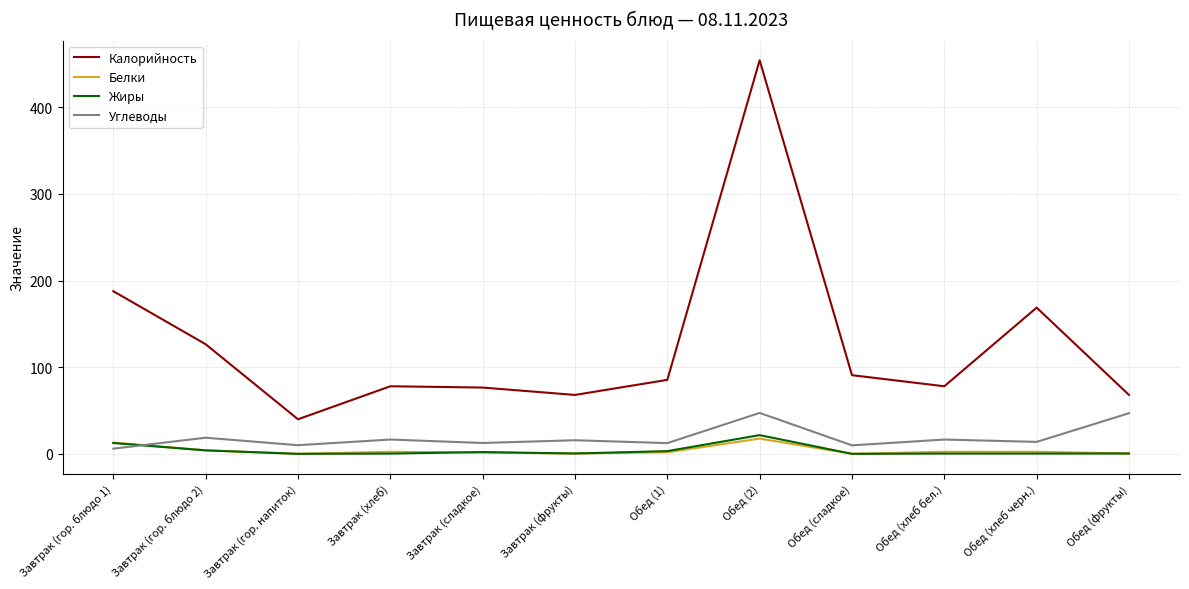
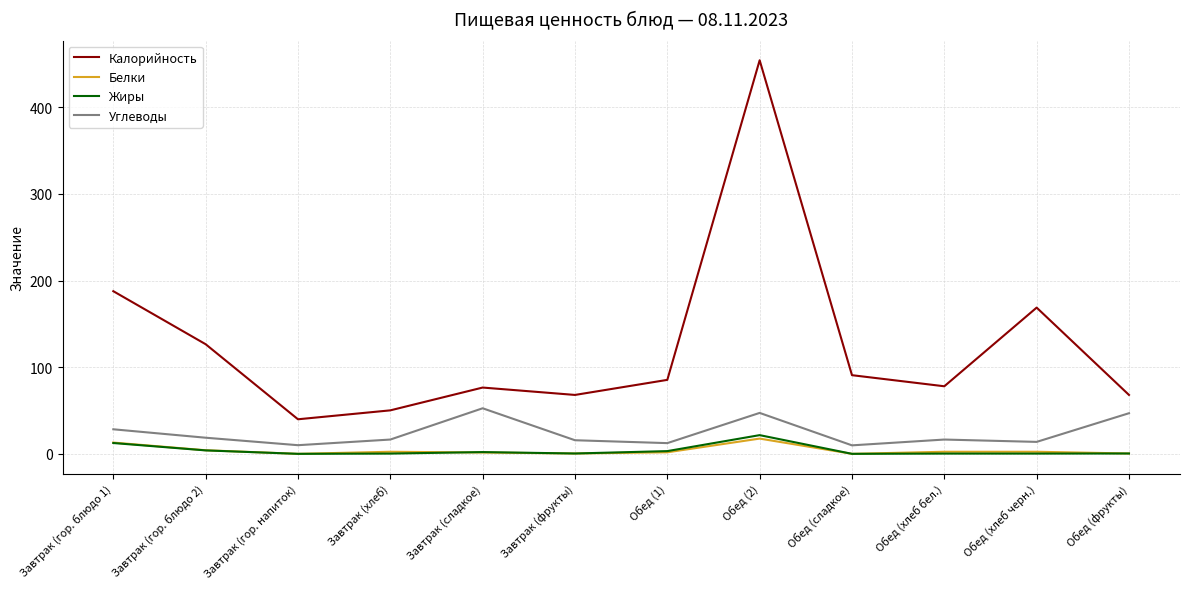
  {
    "Калорийность": {
      "Завтрак (гор. блюдо 1)": 190,
      "Завтрак (гор. блюдо 2)": 130,
      "Завтрак (гор. напиток)": 40,
-     "Завтрак (хлеб)": 80,
+     "Завтрак (хлеб)": 50,
      "Завтрак (сладкое)": 80,
      "Завтрак (фрукты)": 70,
      "Обед (1)": 90,
      "Обед (2)": 450,
      "Обед (сладкое)": 90,
      "Обед (хлеб бел.)": 80,
      "Обед (хлеб черн.)": 170,
      "Обед (фрукты)": 70
    },
    "Белки": {
      "Обед (2)": 20
    },
    "Жиры": {
      "Обед (2)": 20
    },
    "Углеводы": {
-     "Завтрак (гор. блюдо 1)": 10,
+     "Завтрак (гор. блюдо 1)": 30,
      "Завтрак (гор. блюдо 2)": 20,
      "Завтрак (гор. напиток)": 10,
      "Завтрак (хлеб)": 20,
-     "Завтрак (сладкое)": 10,
+     "Завтрак (сладкое)": 50,
      "Завтрак (фрукты)": 20,
      "Обед (1)": 10,
      "Обед (2)": 50,
      "Обед (сладкое)": 10,
      "Обед (хлеб бел.)": 20,
      "Обед (хлеб черн.)": 10,
      "Обед (фрукты)": 50
    }
  }
